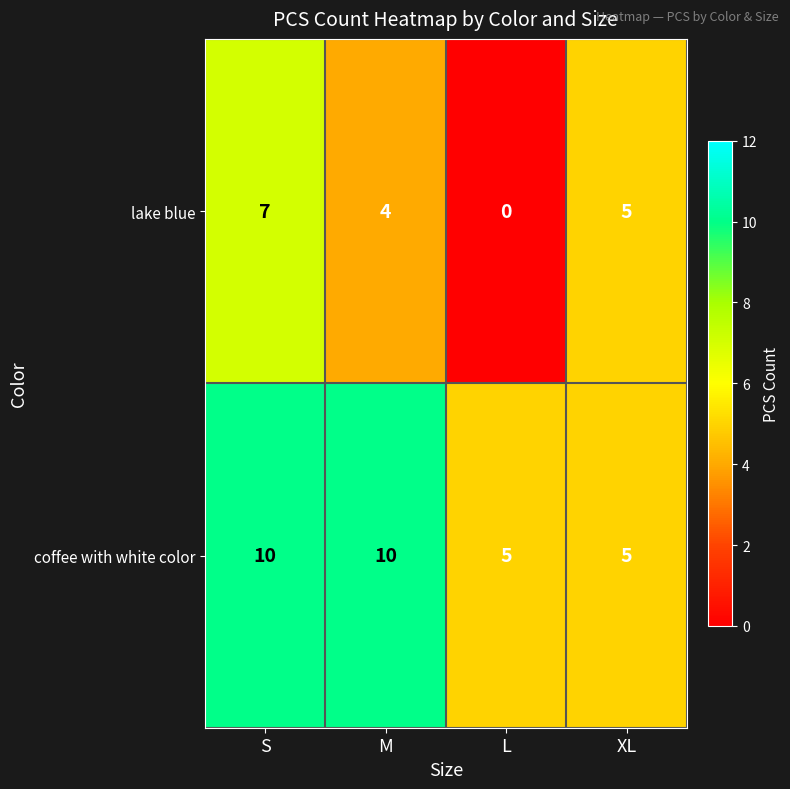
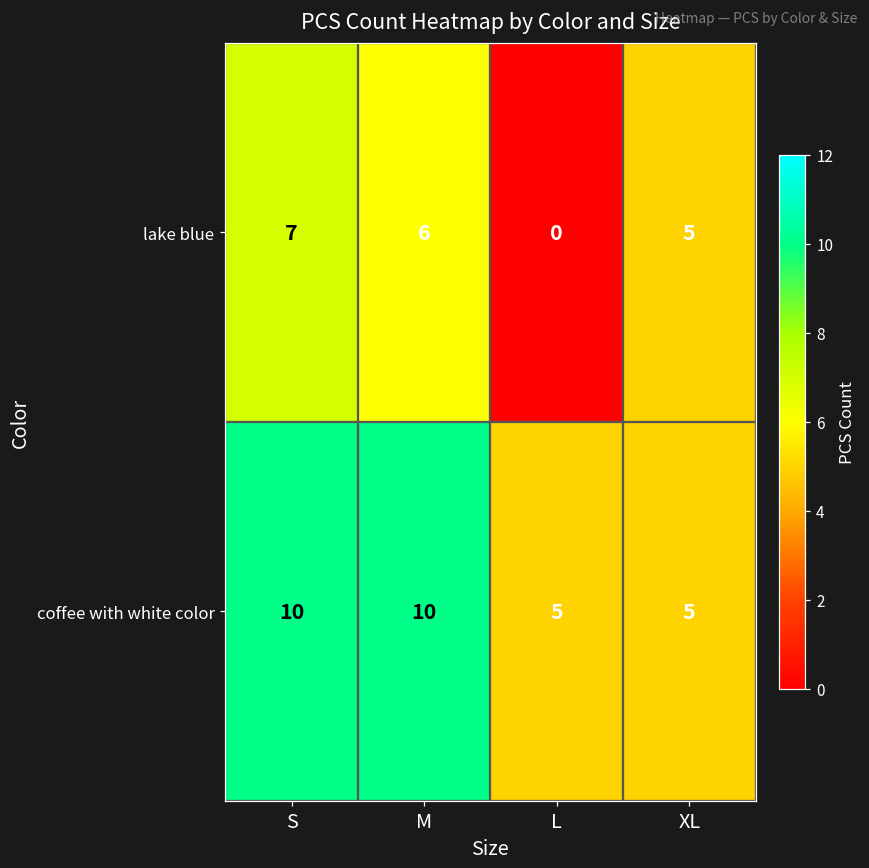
  {
    "lake blue": {
      "S": 7,
-     "M": 4,
+     "M": 6,
      "L": 0,
      "XL": 5
    },
    "coffee with white color": {
      "S": 10,
      "M": 10,
      "L": 5,
      "XL": 5
    }
  }
